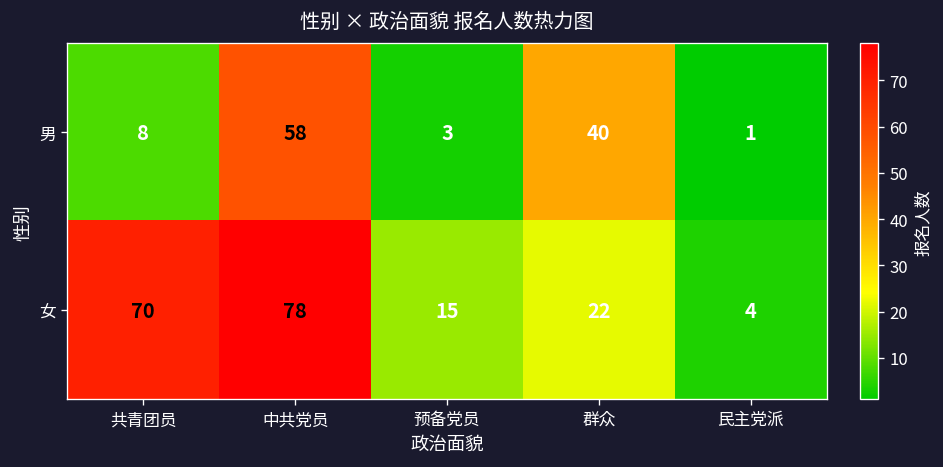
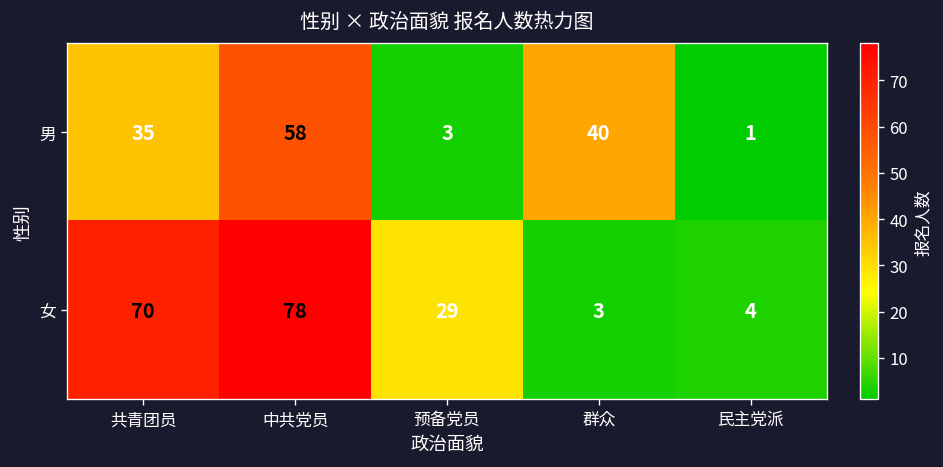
  {
    "男": {
-     "共青团员": 8,
+     "共青团员": 35,
      "中共党员": 58,
      "预备党员": 3,
      "群众": 40,
      "民主党派": 1
    },
    "女": {
      "共青团员": 70,
      "中共党员": 78,
-     "预备党员": 15,
-     "群众": 22,
+     "预备党员": 29,
+     "群众": 3,
      "民主党派": 4
    }
  }
